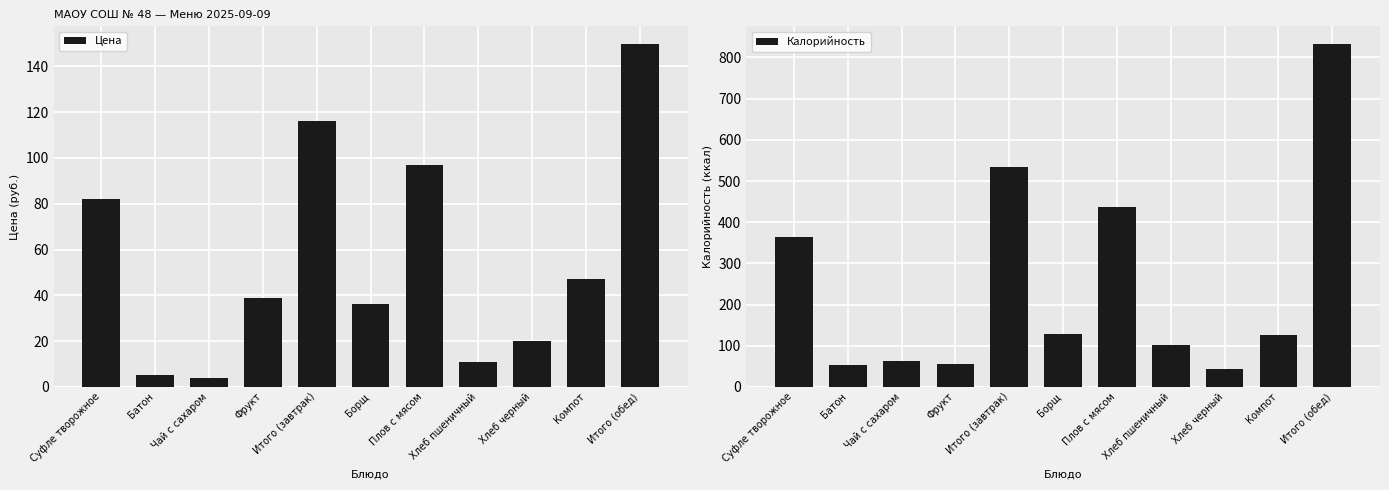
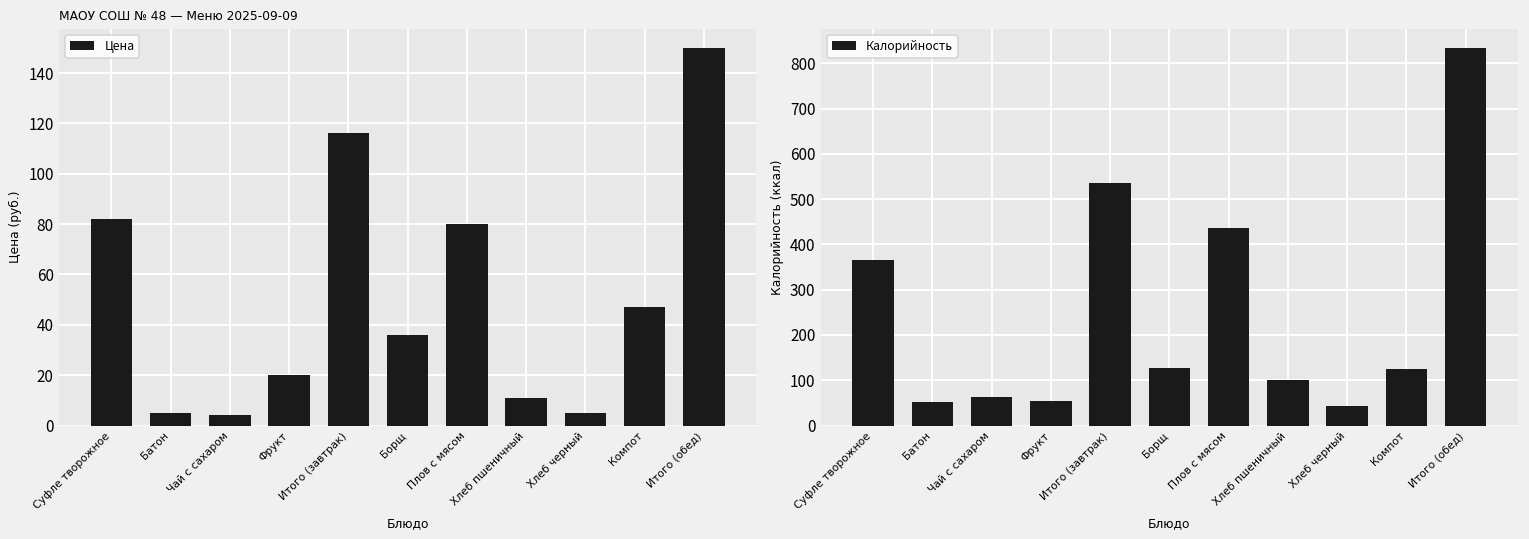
  {
    "МАОУ СОШ № 48 — Меню 2025-09-09": {
      "Суфле творожное": 82,
      "Батон": 5,
      "Чай с сахаром": 4,
-     "Фрукт": 39,
+     "Фрукт": 20,
      "Итого (завтрак)": 116,
      "Борщ": 36,
-     "Плов с мясом": 97,
+     "Плов с мясом": 80,
      "Хлеб пшеничный": 11,
-     "Хлеб черный": 20,
+     "Хлеб черный": 5,
      "Компот": 47,
      "Итого (обед)": 150
    }
  }
